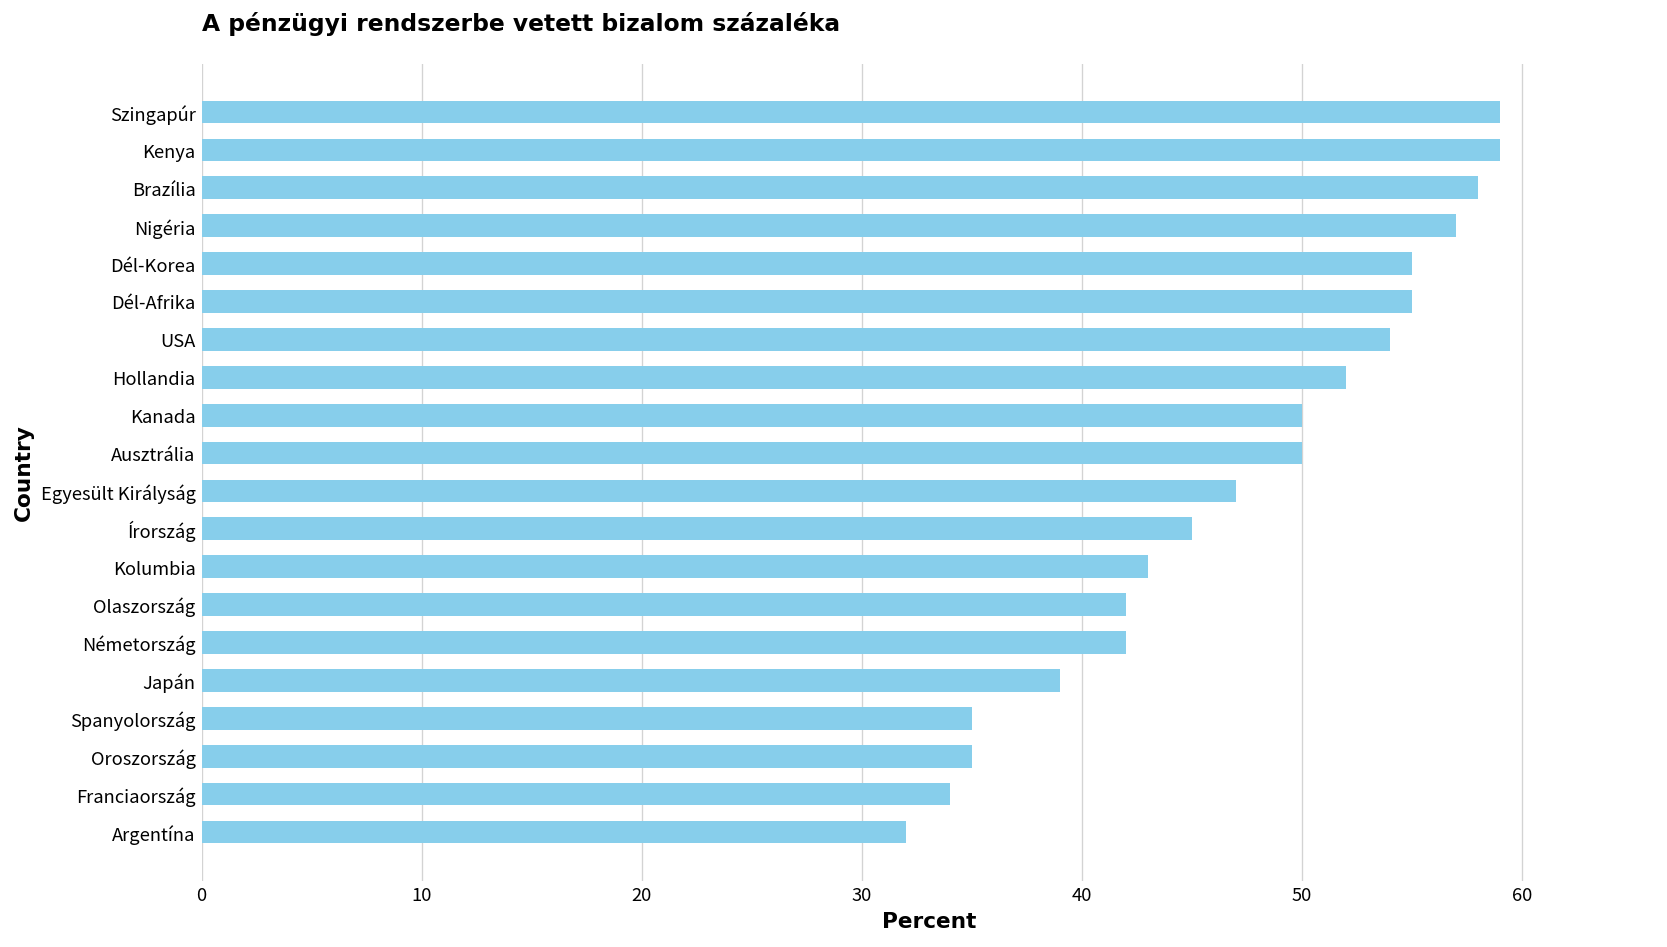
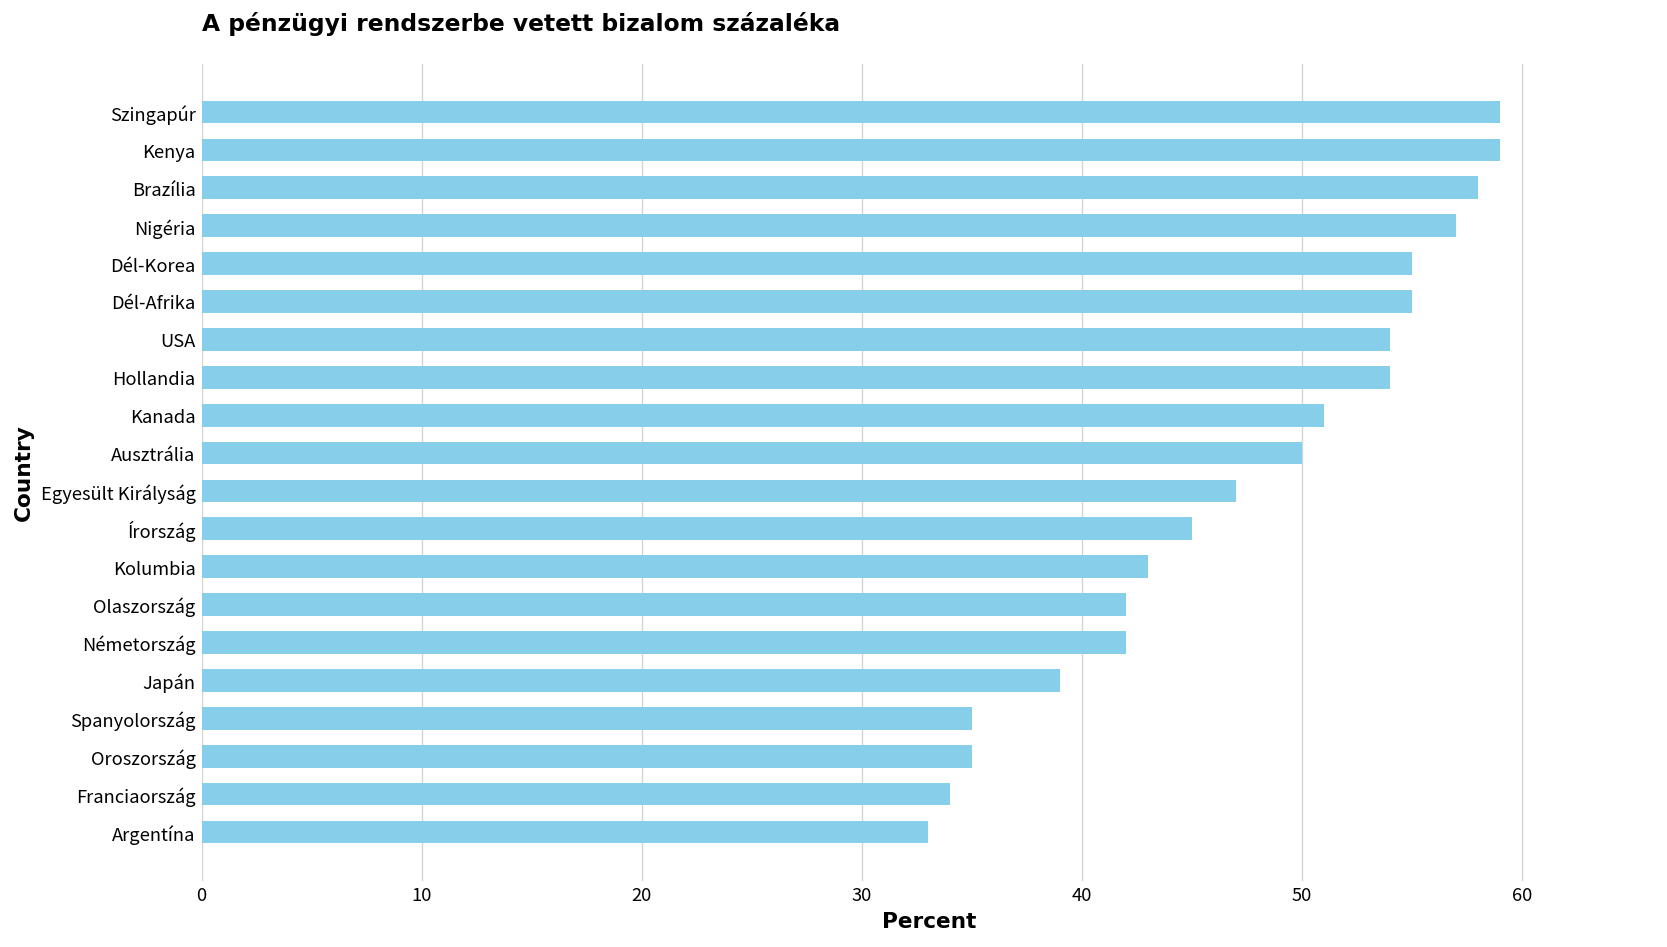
  {
    "Szingapúr": 59,
    "Kenya": 59,
    "Brazília": 58,
    "Nigéria": 57,
    "Dél-Korea": 55,
    "Dél-Afrika": 55,
    "USA": 54,
-   "Hollandia": 52,
-   "Kanada": 50,
+   "Hollandia": 54,
+   "Kanada": 51,
    "Ausztrália": 50,
    "Egyesült Királyság": 47,
    "Írország": 45,
    "Kolumbia": 43,
    "Olaszország": 42,
    "Németország": 42,
    "Japán": 39,
    "Spanyolország": 35,
    "Oroszország": 35,
    "Franciaország": 34,
-   "Argentína": 32
+   "Argentína": 33
  }
